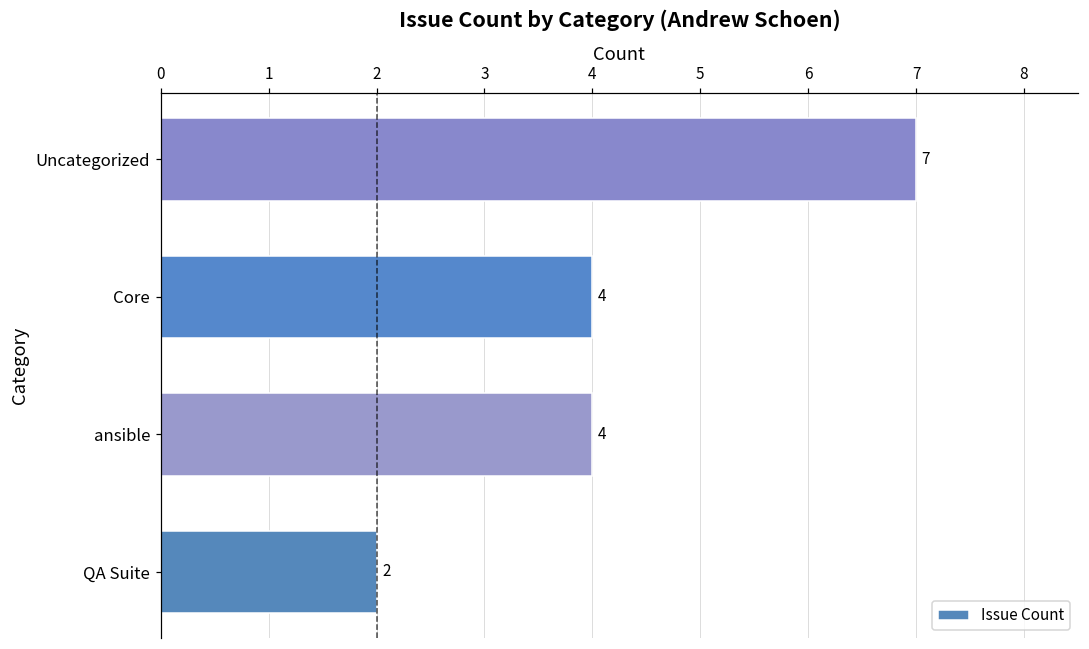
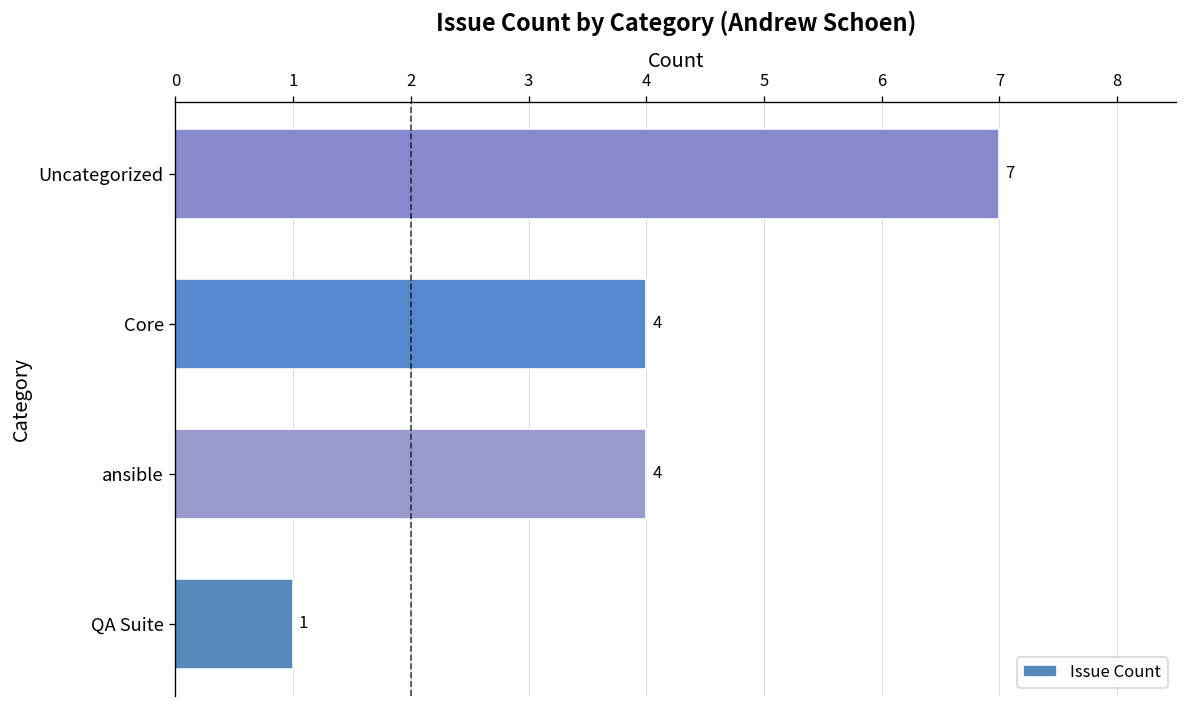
  {
    "Uncategorized": 7,
    "Core": 4,
    "ansible": 4,
-   "QA Suite": 2
+   "QA Suite": 1
  }
